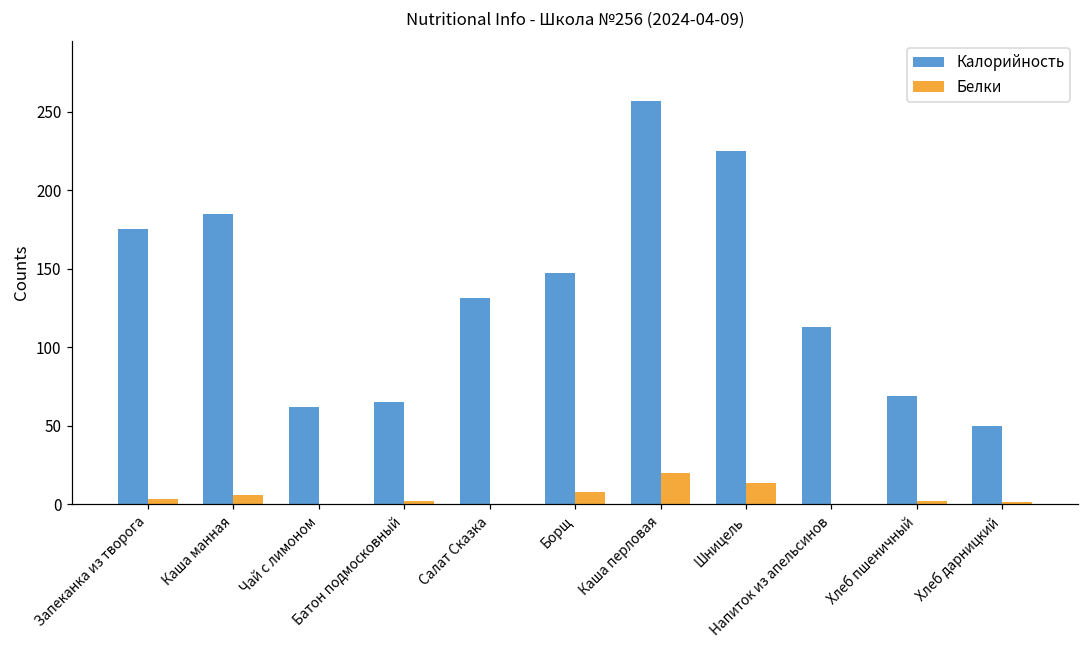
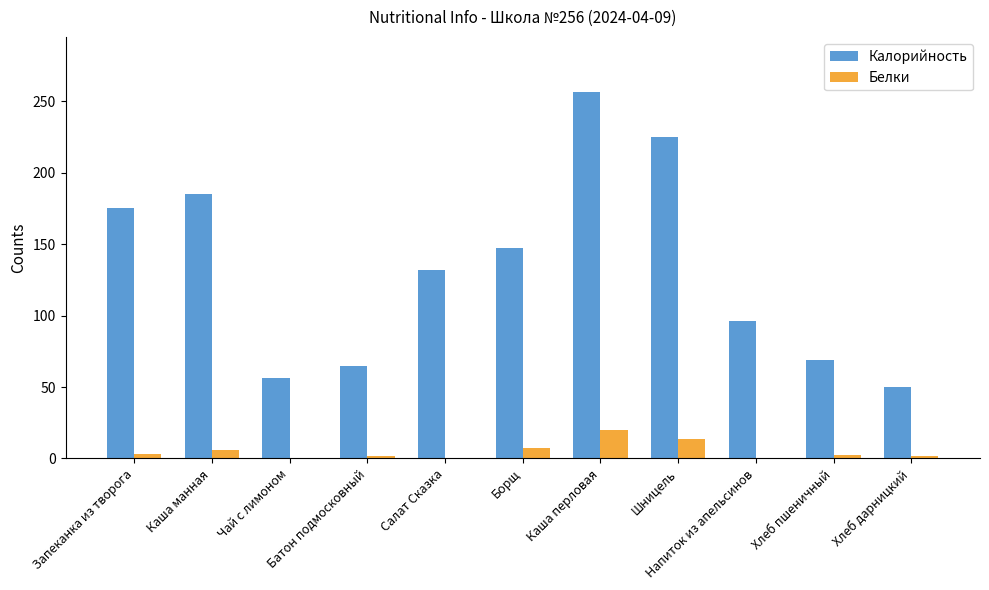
  {
    "Калорийность": {
      "Запеканка из творога": 175,
      "Каша манная": 185,
-     "Чай с лимоном": 62,
+     "Чай с лимоном": 56,
      "Батон подмосковный": 65,
      "Салат Сказка": 132,
      "Борщ": 147,
      "Каша перловая": 257,
      "Шницель": 225,
-     "Напиток из апельсинов": 113,
+     "Напиток из апельсинов": 96,
      "Хлеб пшеничный": 69,
      "Хлеб дарницкий": 50
    },
    "Белки": {
      "Запеканка из творога": 3,
      "Каша манная": 6,
      "Батон подмосковный": 2,
      "Борщ": 8,
      "Каша перловая": 20,
      "Шницель": 13,
      "Хлеб пшеничный": 2
    }
  }
